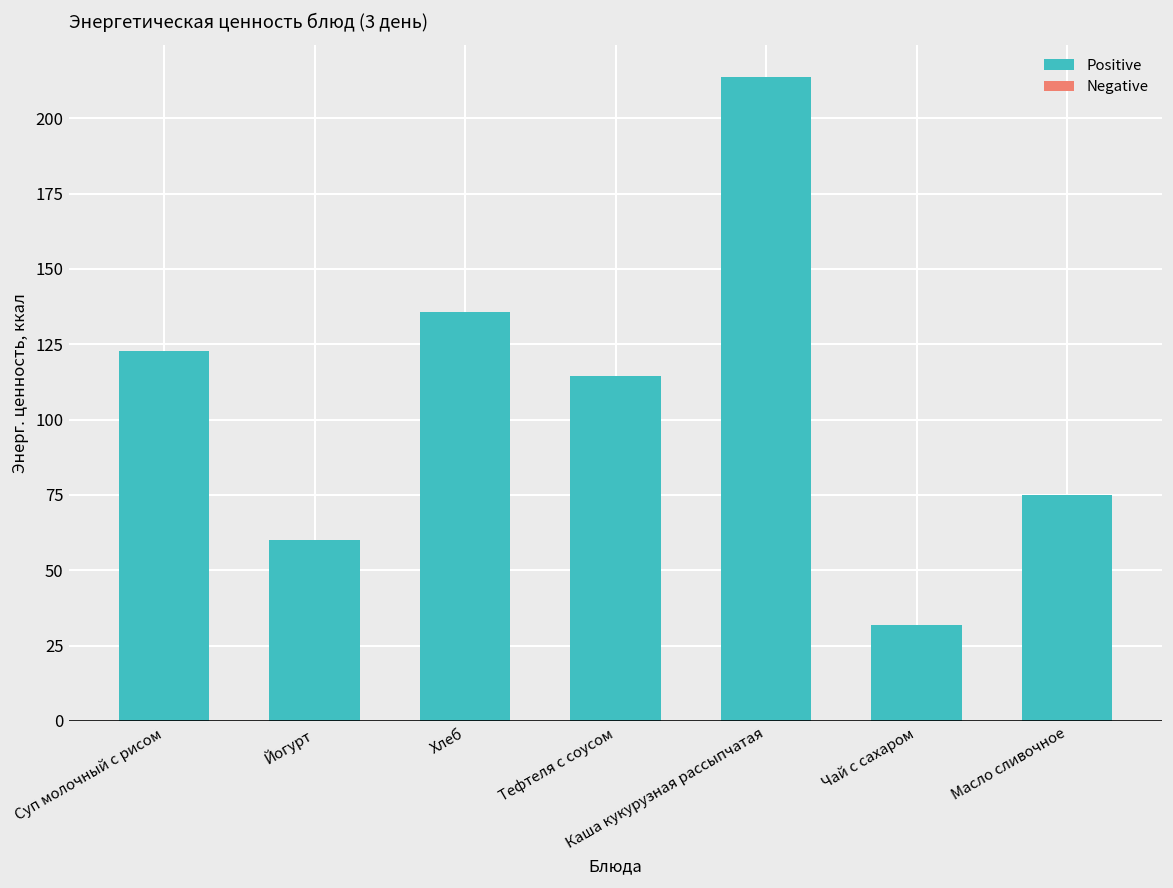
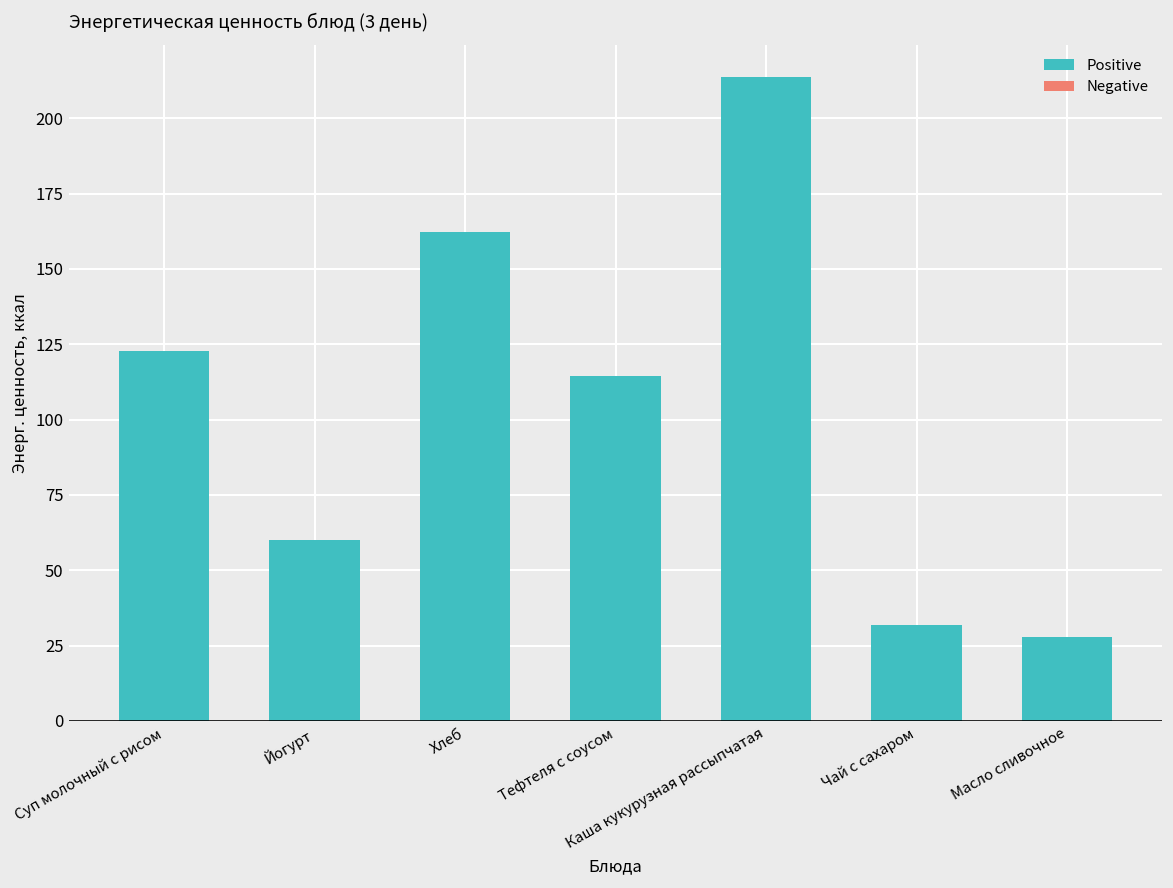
  {
    "Positive": {
      "Суп молочный с рисом": 123,
      "Йогурт": 60,
-     "Хлеб": 136,
+     "Хлеб": 162,
      "Тефтеля с соусом": 114,
      "Каша кукурузная рассыпчатая": 214,
      "Чай с сахаром": 32,
-     "Масло сливочное": 75
+     "Масло сливочное": 28
    },
    "Negative": {
      "Суп молочный с рисом": 0,
      "Йогурт": 0,
      "Хлеб": 0,
      "Тефтеля с соусом": 0,
      "Каша кукурузная рассыпчатая": 0,
      "Чай с сахаром": 0,
      "Масло сливочное": 0
    }
  }
